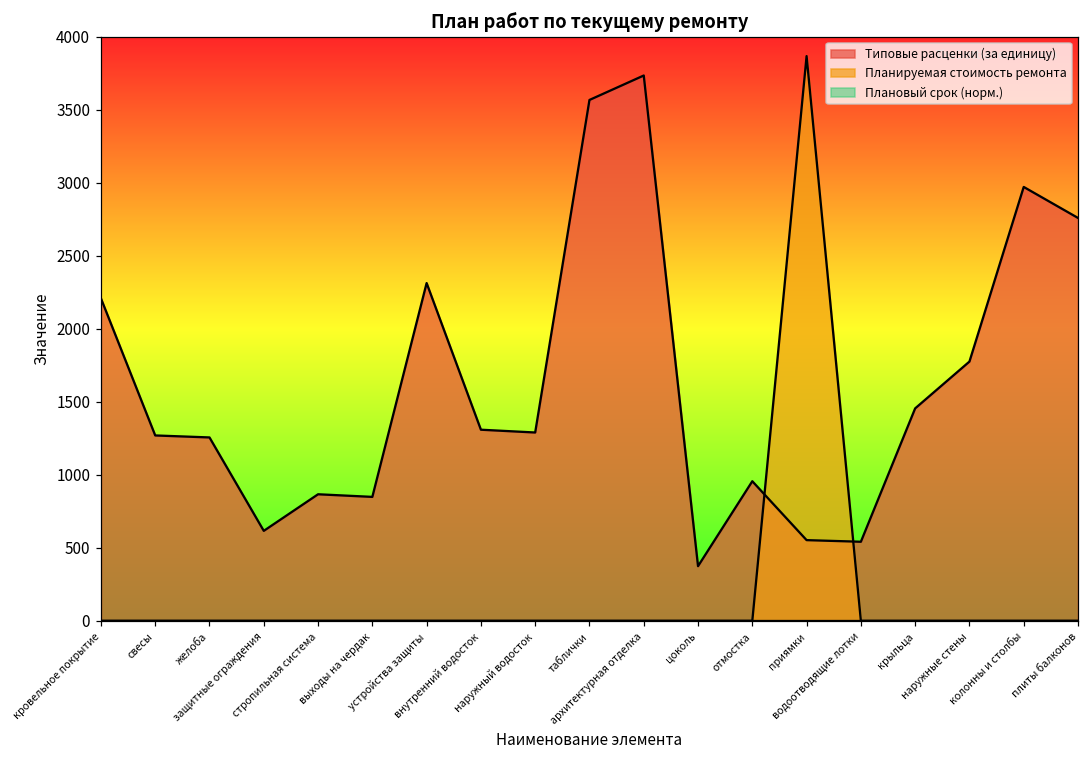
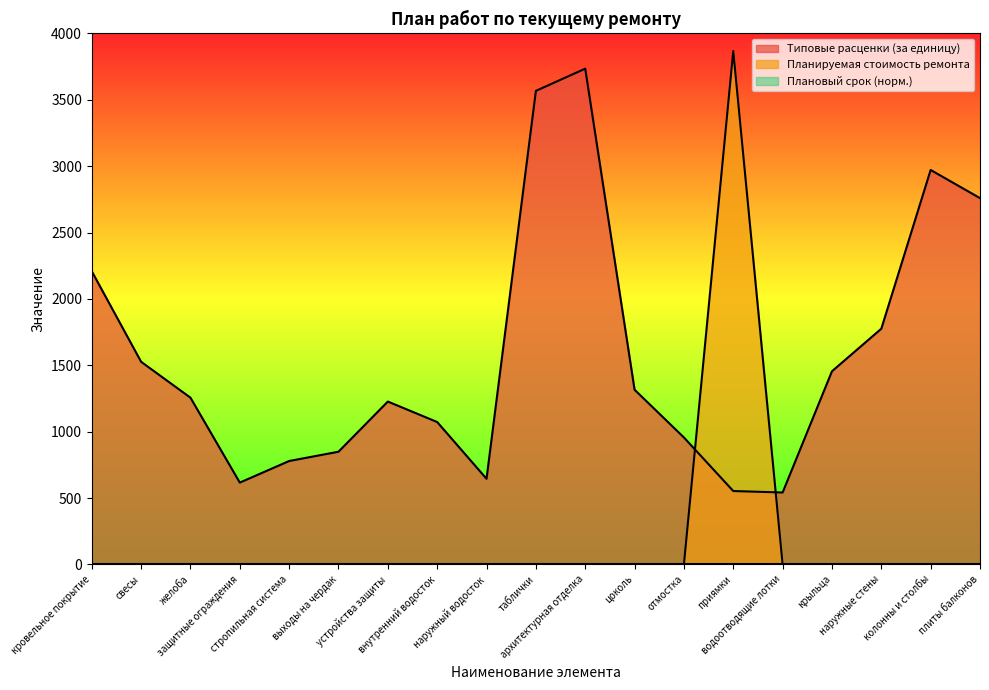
  {
    "Типовые расценки (за единицу)": {
      "кровельное покрытие": 2210,
-     "свесы": 1270,
+     "свесы": 1530,
      "желоба": 1260,
      "защитные ограждения": 620,
-     "стропильная система": 870,
+     "стропильная система": 780,
      "выходы на чердак": 850,
-     "устройства защиты": 2310,
-     "внутренний водосток": 1310,
-     "наружный водосток": 1290,
+     "устройства защиты": 1230,
+     "внутренний водосток": 1070,
+     "наружный водосток": 640,
      "таблички": 3570,
      "архитектурная отделка": 3740,
-     "цоколь": 370,
+     "цоколь": 1320,
      "отмостка": 960,
      "приямки": 550,
      "водоотводящие лотки": 540,
      "крыльца": 1450,
      "наружные стены": 1780,
      "колонны и столбы": 2970,
      "плиты балконов": 2760
    },
    "Планируемая стоимость ремонта": {
      "приямки": 3870
    },
    "Плановый срок (норм.)": {
      "приямки": 0
    }
  }
